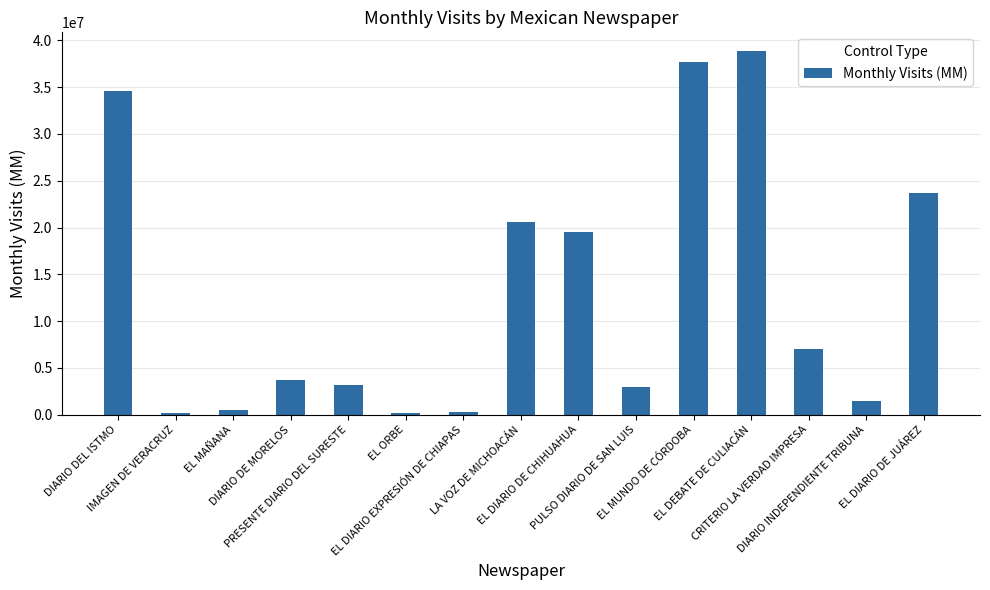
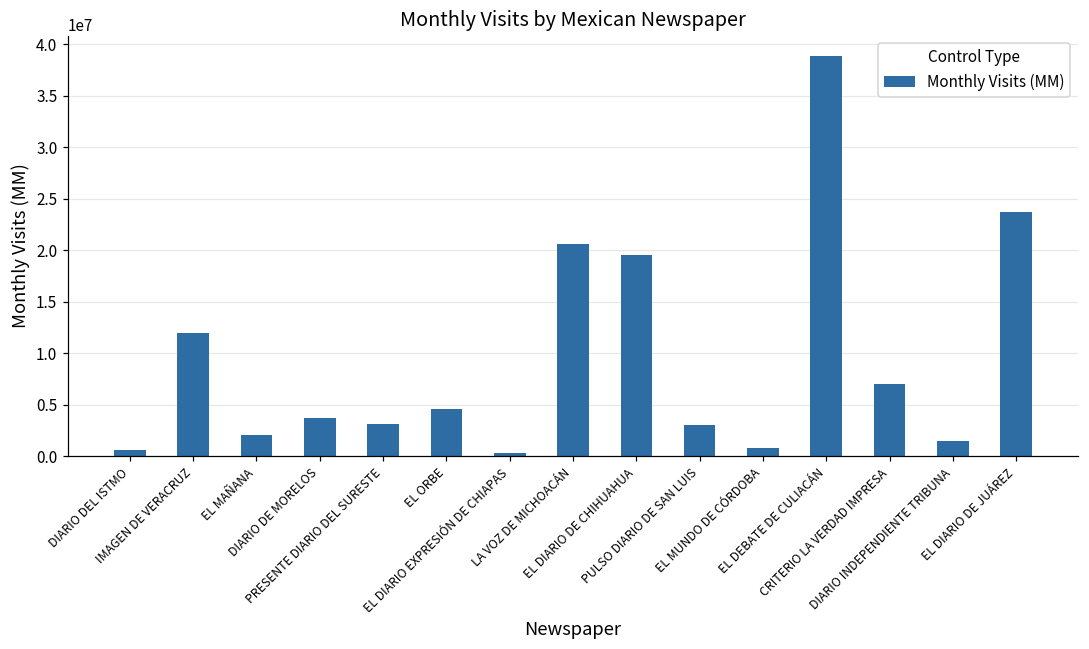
  {
-   "DIARIO DEL ISTMO": 35000000,
-   "IMAGEN DE VERACRUZ": 0,
-   "EL MAÑANA": 0,
+   "DIARIO DEL ISTMO": 1000000,
+   "IMAGEN DE VERACRUZ": 12000000,
+   "EL MAÑANA": 2000000,
    "DIARIO DE MORELOS": 4000000,
    "PRESENTE DIARIO DEL SURESTE": 3000000,
-   "EL ORBE": 0,
+   "EL ORBE": 5000000,
    "EL DIARIO EXPRESIÓN DE CHIAPAS": 0,
    "LA VOZ DE MICHOACÁN": 21000000,
    "EL DIARIO DE CHIHUAHUA": 20000000,
    "PULSO DIARIO DE SAN LUIS": 3000000,
-   "EL MUNDO DE CÓRDOBA": 38000000,
+   "EL MUNDO DE CÓRDOBA": 1000000,
    "EL DEBATE DE CULIACÁN": 39000000,
    "CRITERIO LA VERDAD IMPRESA": 7000000,
    "DIARIO INDEPENDIENTE TRIBUNA": 1000000,
    "EL DIARIO DE JUÁREZ": 24000000
  }
